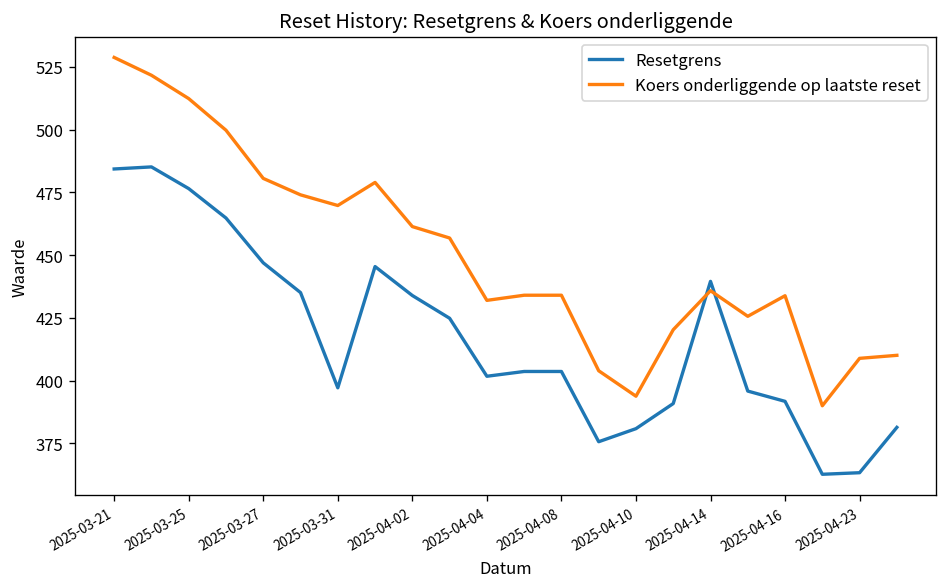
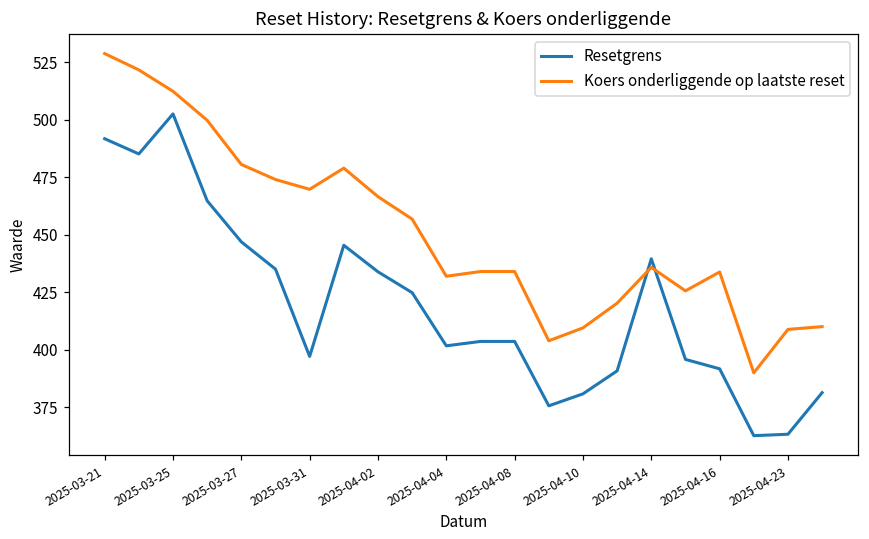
  {
    "Resetgrens": {
-     "2025-03-21": 484,
-     "2025-03-25": 477,
+     "2025-03-21": 492,
+     "2025-03-25": 503,
      "2025-03-27": 447,
      "2025-03-31": 397,
      "2025-04-02": 434,
      "2025-04-04": 402,
      "2025-04-08": 404,
      "2025-04-10": 381,
      "2025-04-14": 440,
      "2025-04-16": 392,
      "2025-04-23": 363
    },
    "Koers onderliggende op laatste reset": {
      "2025-03-21": 529,
      "2025-03-25": 512,
      "2025-03-27": 481,
      "2025-03-31": 470,
-     "2025-04-02": 461,
+     "2025-04-02": 467,
      "2025-04-04": 432,
      "2025-04-08": 434,
-     "2025-04-10": 394,
+     "2025-04-10": 410,
      "2025-04-14": 436,
      "2025-04-16": 434,
      "2025-04-23": 409
    }
  }
